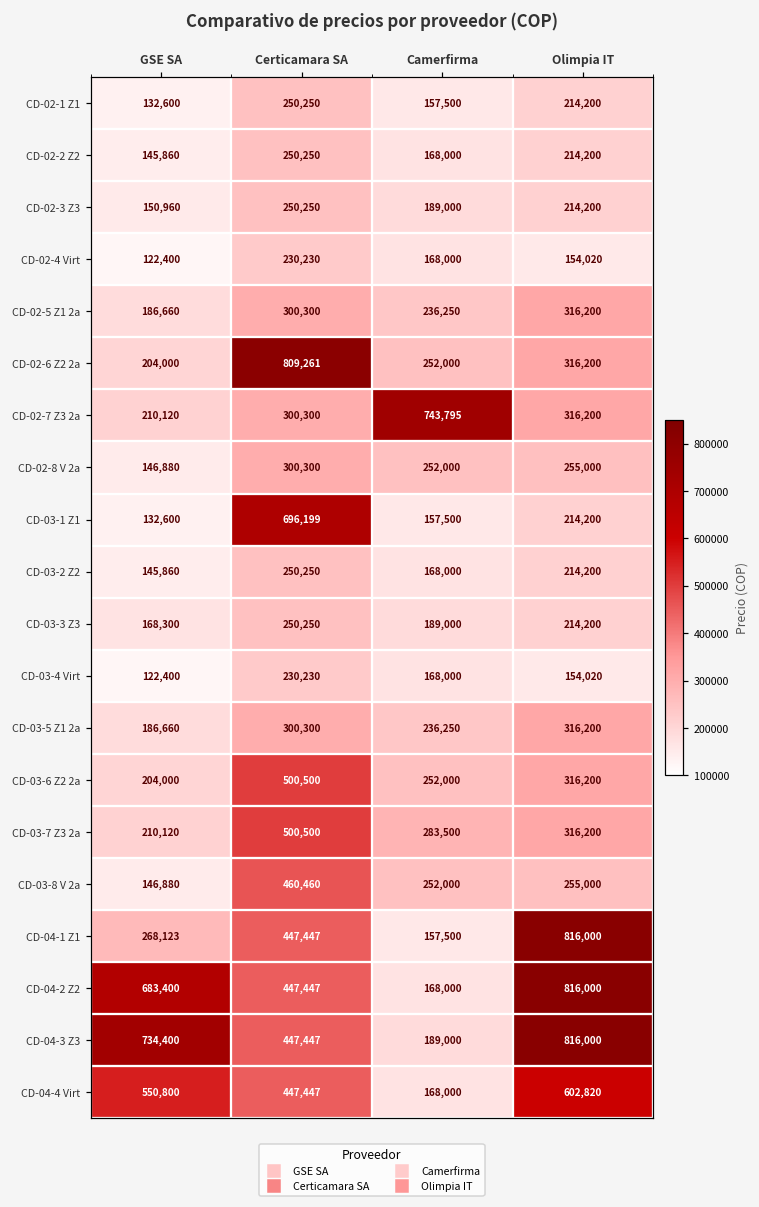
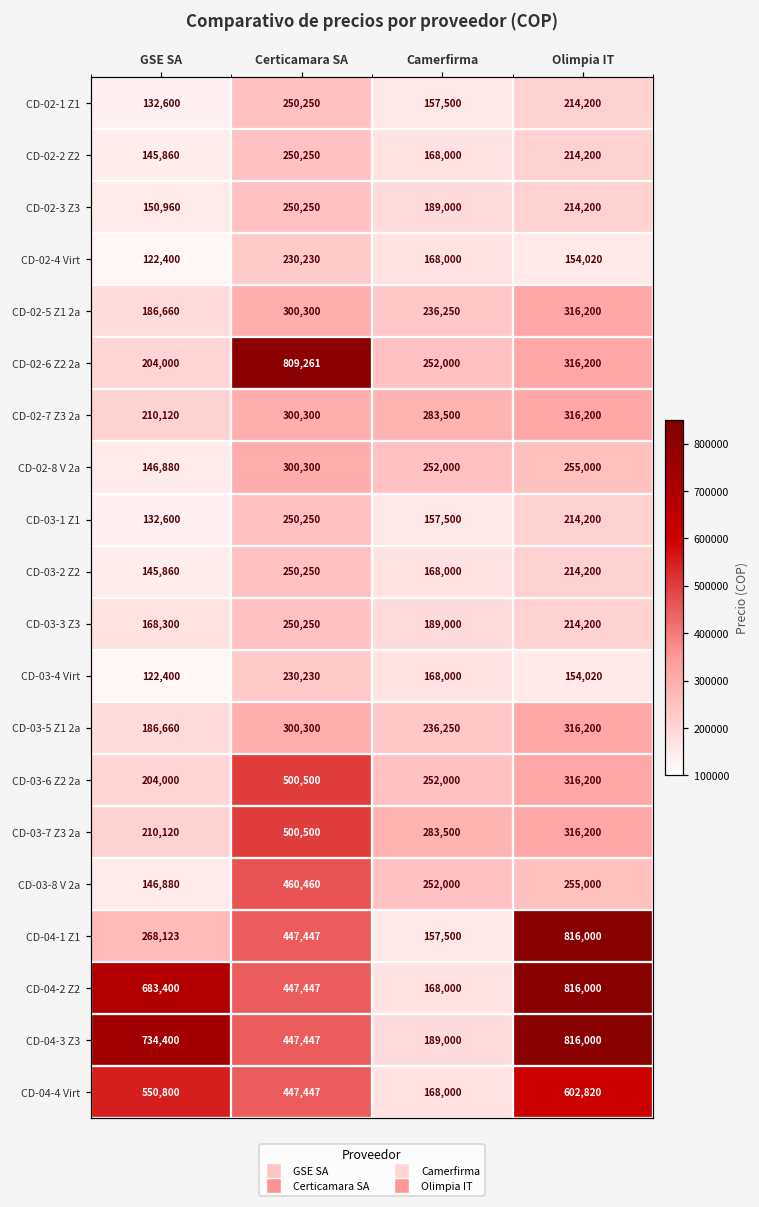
  {
    "CD-02-1 Z1": {
      "GSE SA": "132,600",
      "Certicamara SA": "250,250",
      "Camerfirma": "157,500",
      "Olimpia IT": "214,200"
    },
    "CD-02-2 Z2": {
      "GSE SA": "145,860",
      "Certicamara SA": "250,250",
      "Camerfirma": "168,000",
      "Olimpia IT": "214,200"
    },
    "CD-02-3 Z3": {
      "GSE SA": "150,960",
      "Certicamara SA": "250,250",
      "Camerfirma": "189,000",
      "Olimpia IT": "214,200"
    },
    "CD-02-4 Virt": {
      "GSE SA": "122,400",
      "Certicamara SA": "230,230",
      "Camerfirma": "168,000",
      "Olimpia IT": "154,020"
    },
    "CD-02-5 Z1 2a": {
      "GSE SA": "186,660",
      "Certicamara SA": "300,300",
      "Camerfirma": "236,250",
      "Olimpia IT": "316,200"
    },
    "CD-02-6 Z2 2a": {
      "GSE SA": "204,000",
      "Certicamara SA": "809,261",
      "Camerfirma": "252,000",
      "Olimpia IT": "316,200"
    },
    "CD-02-7 Z3 2a": {
      "GSE SA": "210,120",
      "Certicamara SA": "300,300",
-     "Camerfirma": "743,795",
+     "Camerfirma": "283,500",
      "Olimpia IT": "316,200"
    },
    "CD-02-8 V 2a": {
      "GSE SA": "146,880",
      "Certicamara SA": "300,300",
      "Camerfirma": "252,000",
      "Olimpia IT": "255,000"
    },
    "CD-03-1 Z1": {
      "GSE SA": "132,600",
-     "Certicamara SA": "696,199",
+     "Certicamara SA": "250,250",
      "Camerfirma": "157,500",
      "Olimpia IT": "214,200"
    },
    "CD-03-2 Z2": {
      "GSE SA": "145,860",
      "Certicamara SA": "250,250",
      "Camerfirma": "168,000",
      "Olimpia IT": "214,200"
    },
    "CD-03-3 Z3": {
      "GSE SA": "168,300",
      "Certicamara SA": "250,250",
      "Camerfirma": "189,000",
      "Olimpia IT": "214,200"
    },
    "CD-03-4 Virt": {
      "GSE SA": "122,400",
      "Certicamara SA": "230,230",
      "Camerfirma": "168,000",
      "Olimpia IT": "154,020"
    },
    "CD-03-5 Z1 2a": {
      "GSE SA": "186,660",
      "Certicamara SA": "300,300",
      "Camerfirma": "236,250",
      "Olimpia IT": "316,200"
    },
    "CD-03-6 Z2 2a": {
      "GSE SA": "204,000",
      "Certicamara SA": "500,500",
      "Camerfirma": "252,000",
      "Olimpia IT": "316,200"
    },
    "CD-03-7 Z3 2a": {
      "GSE SA": "210,120",
      "Certicamara SA": "500,500",
      "Camerfirma": "283,500",
      "Olimpia IT": "316,200"
    },
    "CD-03-8 V 2a": {
      "GSE SA": "146,880",
      "Certicamara SA": "460,460",
      "Camerfirma": "252,000",
      "Olimpia IT": "255,000"
    },
    "CD-04-1 Z1": {
      "GSE SA": "268,123",
      "Certicamara SA": "447,447",
      "Camerfirma": "157,500",
      "Olimpia IT": "816,000"
    },
    "CD-04-2 Z2": {
      "GSE SA": "683,400",
      "Certicamara SA": "447,447",
      "Camerfirma": "168,000",
      "Olimpia IT": "816,000"
    },
    "CD-04-3 Z3": {
      "GSE SA": "734,400",
      "Certicamara SA": "447,447",
      "Camerfirma": "189,000",
      "Olimpia IT": "816,000"
    },
    "CD-04-4 Virt": {
      "GSE SA": "550,800",
      "Certicamara SA": "447,447",
      "Camerfirma": "168,000",
      "Olimpia IT": "602,820"
    }
  }
